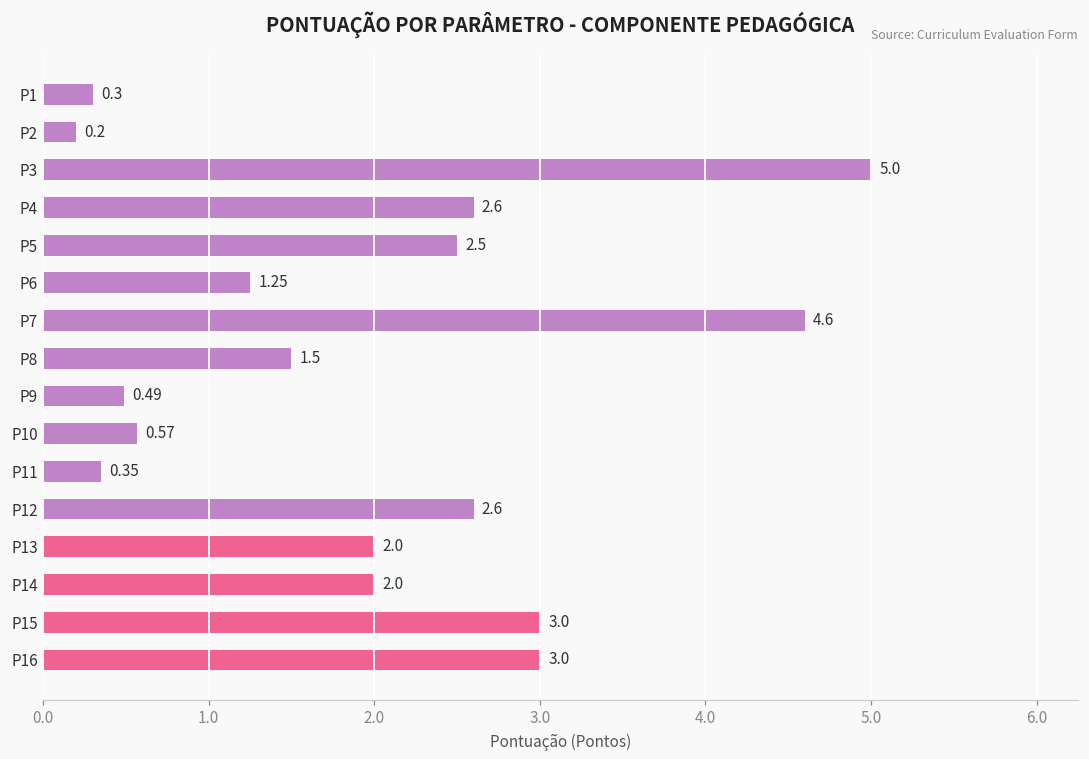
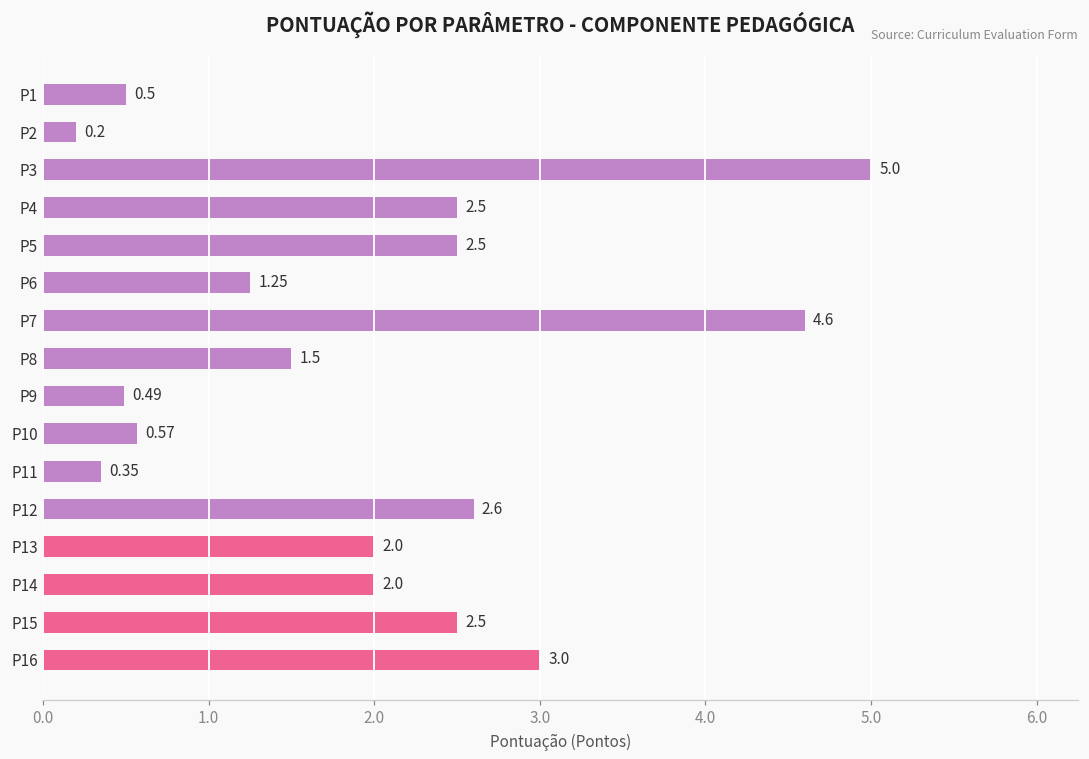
  {
-   "P1": 0.3,
+   "P1": 0.5,
    "P2": 0.2,
    "P3": 5.0,
-   "P4": 2.6,
+   "P4": 2.5,
    "P5": 2.5,
    "P6": 1.25,
    "P7": 4.6,
    "P8": 1.5,
    "P9": 0.49,
    "P10": 0.57,
    "P11": 0.35,
    "P12": 2.6,
    "P13": 2.0,
    "P14": 2.0,
-   "P15": 3.0,
+   "P15": 2.5,
    "P16": 3.0
  }
